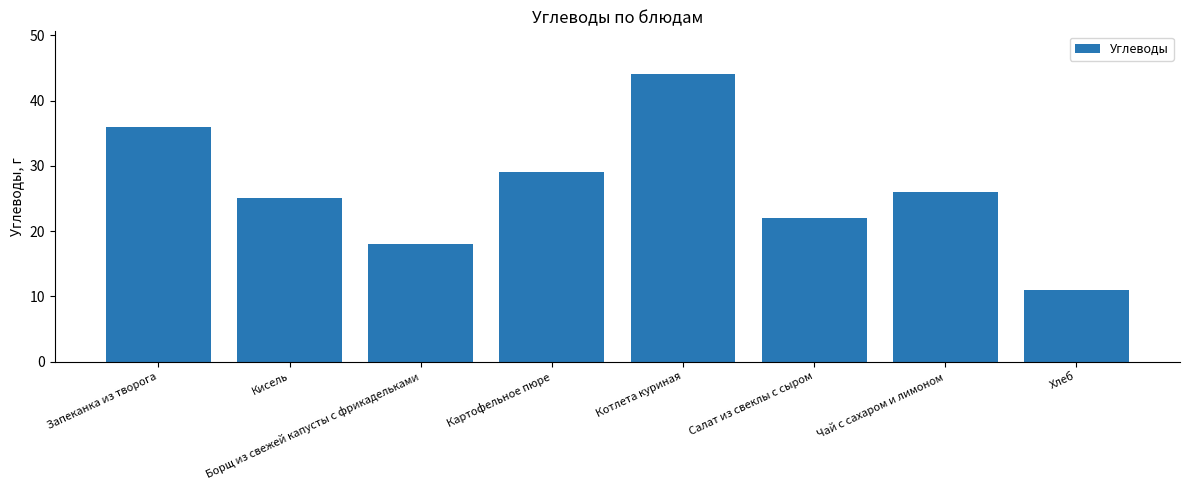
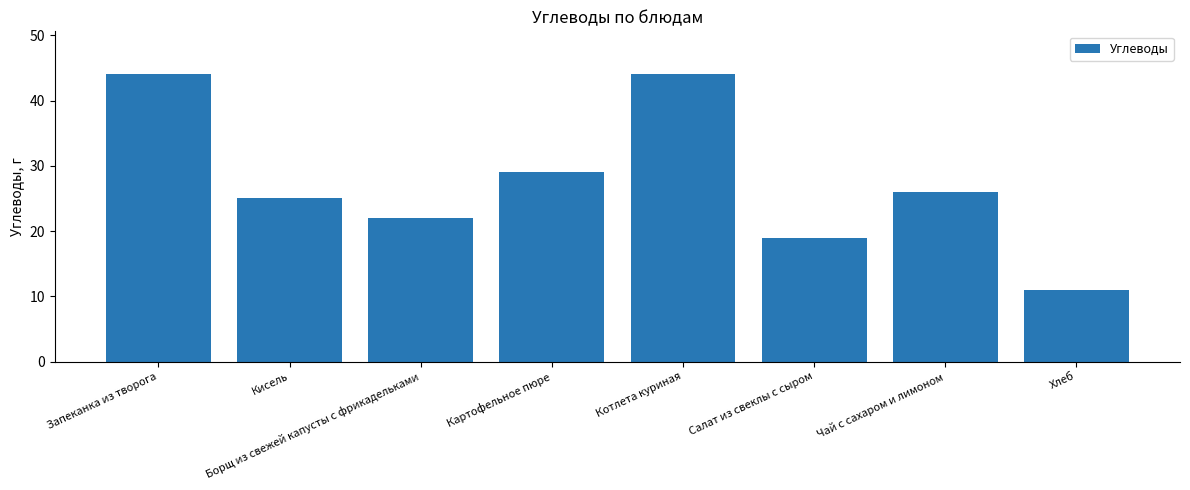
  {
-   "Запеканка из творога": 36,
+   "Запеканка из творога": 44,
    "Кисель": 25,
-   "Борщ из свежей капусты с фрикадельками": 18,
+   "Борщ из свежей капусты с фрикадельками": 22,
    "Картофельное пюре": 29,
    "Котлета куриная": 44,
-   "Салат из свеклы с сыром": 22,
+   "Салат из свеклы с сыром": 19,
    "Чай с сахаром и лимоном": 26,
    "Хлеб": 11
  }
